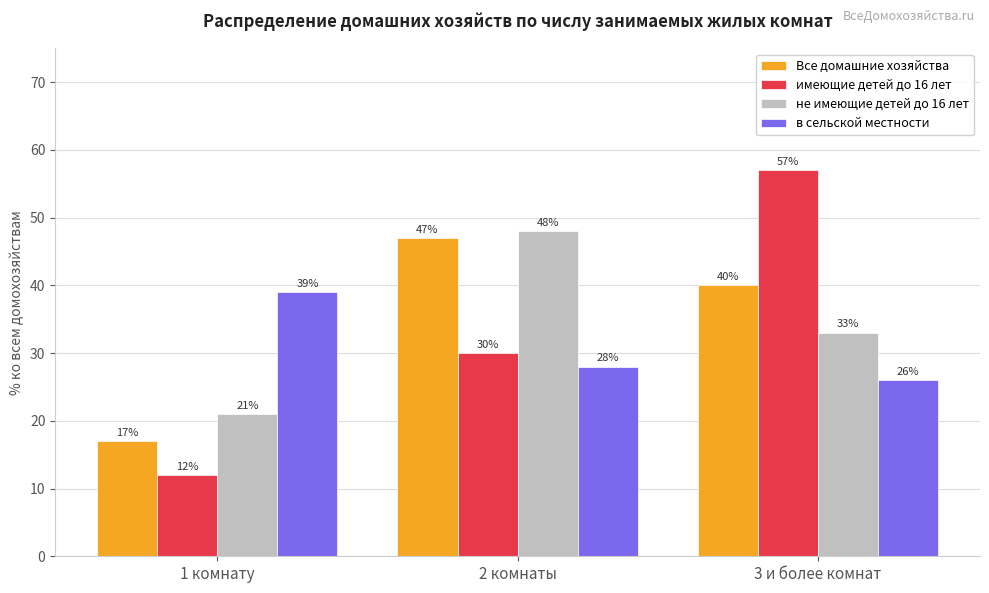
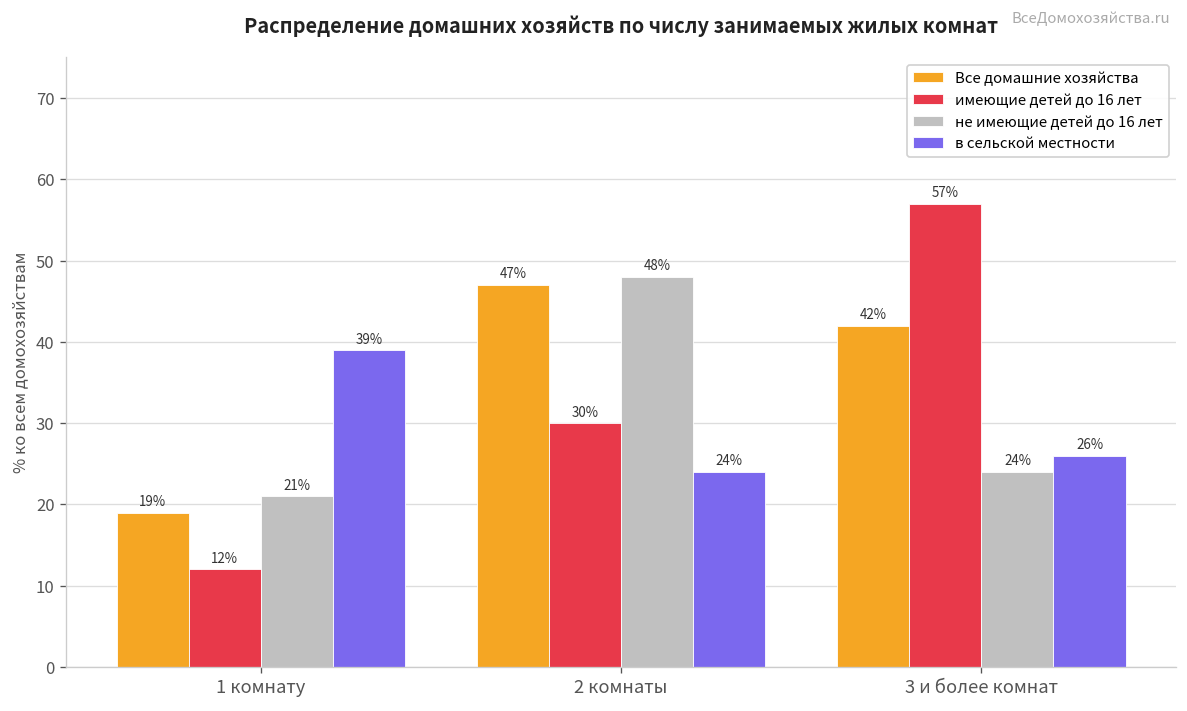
  {
    "Все домашние хозяйства": {
-     "1 комнату": "17%",
+     "1 комнату": "19%",
      "2 комнаты": "47%",
-     "3 и более комнат": "40%"
+     "3 и более комнат": "42%"
    },
    "имеющие детей до 16 лет": {
      "1 комнату": "12%",
      "2 комнаты": "30%",
      "3 и более комнат": "57%"
    },
    "не имеющие детей до 16 лет": {
      "1 комнату": "21%",
      "2 комнаты": "48%",
-     "3 и более комнат": "33%"
+     "3 и более комнат": "24%"
    },
    "в сельской местности": {
      "1 комнату": "39%",
-     "2 комнаты": "28%",
+     "2 комнаты": "24%",
      "3 и более комнат": "26%"
    }
  }
